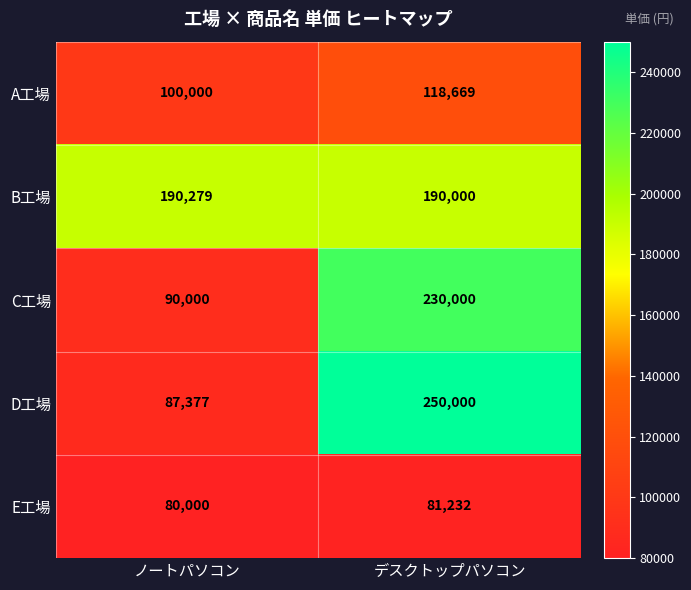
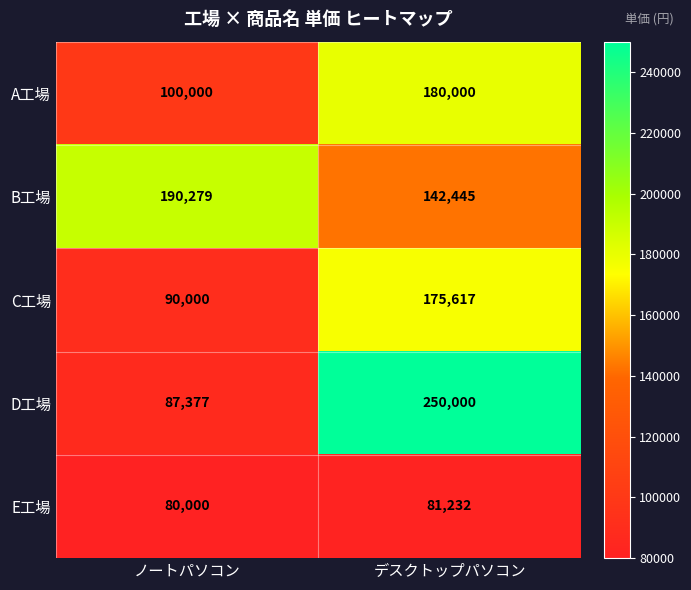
  {
    "A工場": {
      "ノートパソコン": "100,000",
-     "デスクトップパソコン": "118,669"
+     "デスクトップパソコン": "180,000"
    },
    "B工場": {
      "ノートパソコン": "190,279",
-     "デスクトップパソコン": "190,000"
+     "デスクトップパソコン": "142,445"
    },
    "C工場": {
      "ノートパソコン": "90,000",
-     "デスクトップパソコン": "230,000"
+     "デスクトップパソコン": "175,617"
    },
    "D工場": {
      "ノートパソコン": "87,377",
      "デスクトップパソコン": "250,000"
    },
    "E工場": {
      "ノートパソコン": "80,000",
      "デスクトップパソコン": "81,232"
    }
  }
